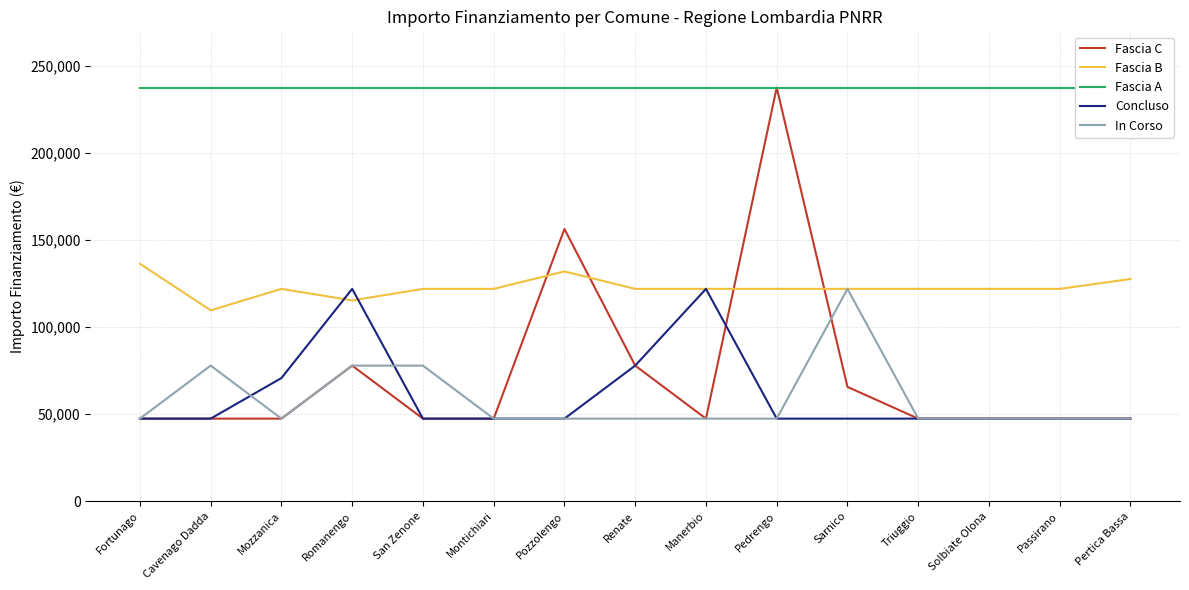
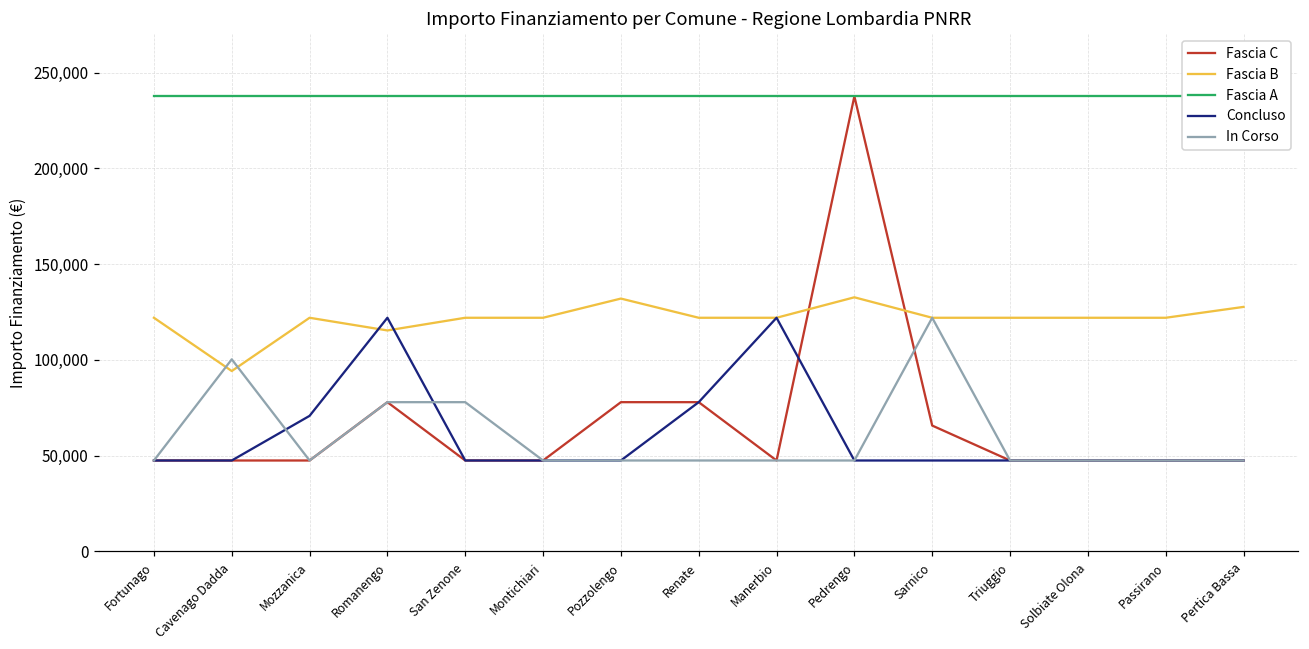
  {
    "Fascia C": {
-     "Pozzolengo": "156,000",
+     "Pozzolengo": "78,000",
      "Sarnico": "66,000"
    },
    "Fascia B": {
-     "Fortunago": "136,000",
-     "Cavenago Dadda": "110,000",
+     "Fortunago": "122,000",
+     "Cavenago Dadda": "94,000",
      "Mozzanica": "122,000",
      "Romanengo": "115,000",
      "San Zenone": "122,000",
      "Montichiari": "122,000",
      "Pozzolengo": "132,000",
      "Renate": "122,000",
-     "Pedrengo": "122,000",
+     "Pedrengo": "133,000",
      "Triuggio": "122,000",
      "Solbiate Olona": "122,000",
      "Passirano": "122,000",
      "Pertica Bassa": "128,000"
    },
    "Fascia A": {
      "Fortunago": "238,000",
      "Cavenago Dadda": "238,000",
      "Mozzanica": "238,000",
      "Romanengo": "238,000",
      "San Zenone": "238,000",
      "Montichiari": "238,000",
      "Pozzolengo": "238,000",
      "Renate": "238,000",
      "Manerbio": "238,000",
      "Sarnico": "238,000",
      "Triuggio": "238,000",
      "Solbiate Olona": "238,000",
      "Passirano": "238,000"
    },
    "Concluso": {
      "Mozzanica": "71,000",
      "Romanengo": "122,000",
      "Sarnico": "47,000"
    },
    "In Corso": {
-     "Cavenago Dadda": "78,000",
+     "Cavenago Dadda": "100,000",
      "San Zenone": "78,000",
      "Renate": "47,000"
    }
  }
